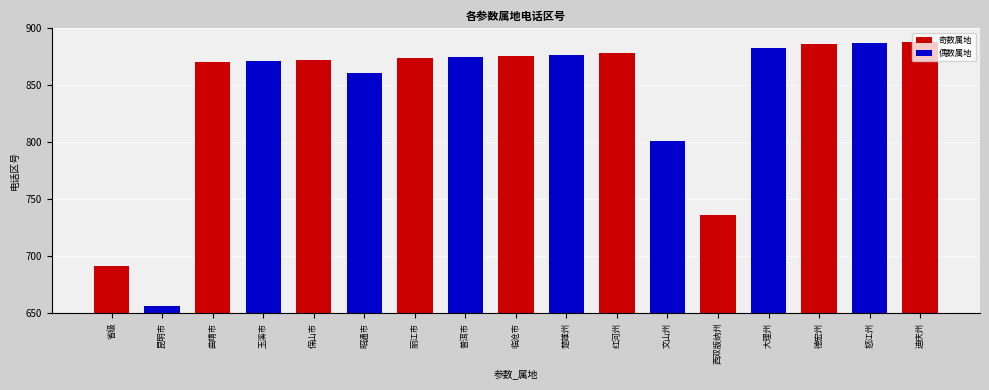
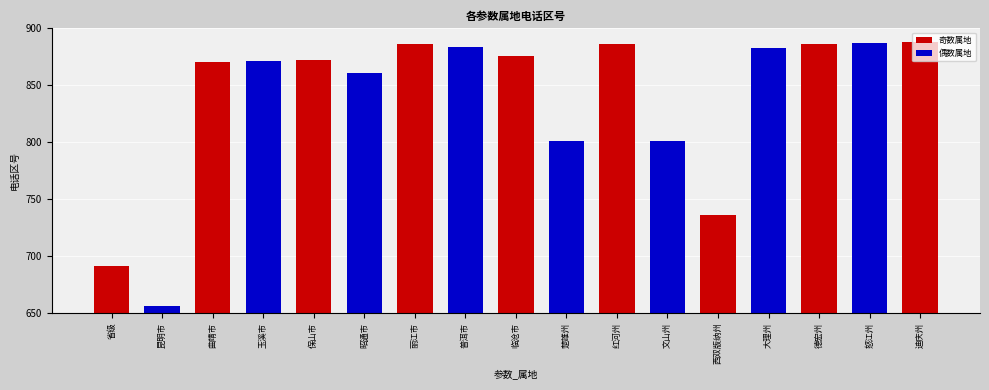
  {
    "省级": 691,
    "昆明市": 656,
    "曲靖市": 870,
    "玉溪市": 871,
    "保山市": 872,
    "昭通市": 861,
-   "丽江市": 874,
-   "普洱市": 875,
+   "丽江市": 886,
+   "普洱市": 884,
    "临沧市": 876,
-   "楚雄州": 877,
-   "红河州": 878,
+   "楚雄州": 801,
+   "红河州": 886,
    "文山州": 801,
    "西双版纳州": 736,
    "大理州": 883,
    "德宏州": 886,
    "怒江州": 887
  }
